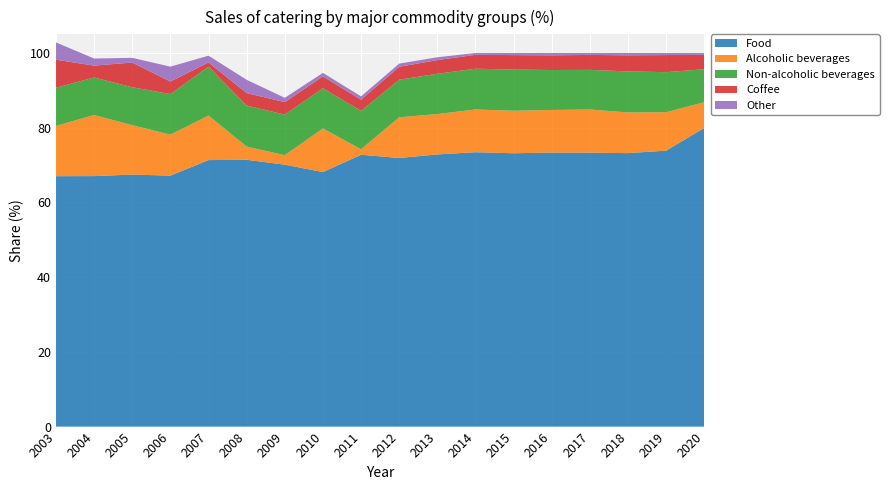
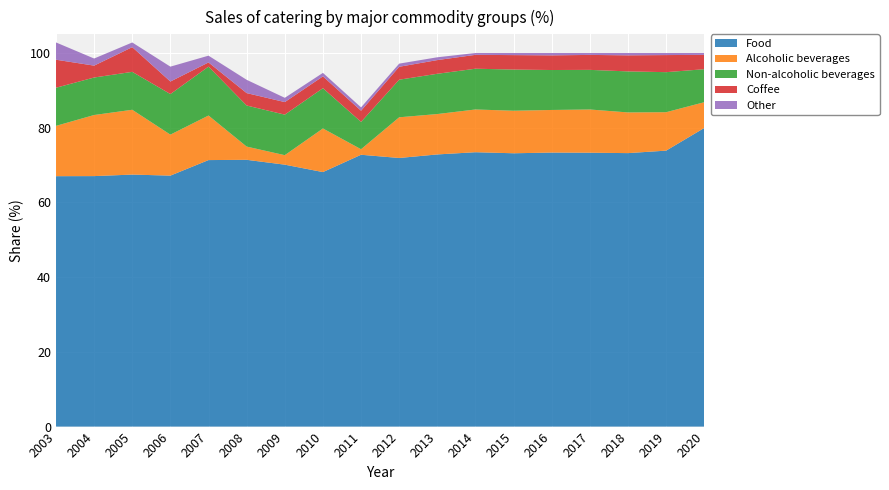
  {
    "Food": {
      "2003": 67,
      "2004": 67,
      "2005": 67,
      "2006": 67,
      "2007": 71,
      "2008": 71,
      "2009": 70,
      "2010": 68,
      "2011": 73,
      "2012": 72,
      "2013": 73,
      "2014": 73,
      "2015": 73,
      "2016": 73,
      "2017": 73,
      "2018": 73,
      "2019": 74,
      "2020": 80
    },
    "Alcoholic beverages": {
      "2003": 13,
      "2004": 16,
-     "2005": 13,
+     "2005": 17,
      "2006": 11,
      "2007": 12,
      "2008": 4,
      "2009": 3,
      "2010": 12,
      "2011": 1,
      "2012": 11,
      "2013": 11,
      "2014": 11,
      "2015": 11,
      "2016": 11,
      "2017": 12,
      "2018": 11,
      "2019": 10,
      "2020": 7
    },
    "Non-alcoholic beverages": {
      "2003": 10,
      "2004": 10,
      "2005": 10,
      "2006": 11,
      "2007": 13,
      "2008": 11,
      "2009": 11,
      "2010": 11,
-     "2011": 10,
+     "2011": 7,
      "2012": 10,
      "2013": 11,
      "2014": 11,
      "2015": 11,
      "2016": 11,
      "2017": 11,
      "2018": 11,
      "2019": 11,
      "2020": 9
    },
    "Coffee": {
      "2003": 8,
      "2004": 3,
      "2005": 7,
      "2006": 3,
      "2007": 1,
      "2008": 3,
      "2009": 3,
      "2010": 3,
      "2011": 3,
      "2012": 3,
      "2013": 4
    },
    "Other": {
      "2003": 5,
      "2004": 2,
      "2005": 1,
      "2006": 4,
      "2007": 2,
      "2008": 4,
      "2009": 1,
      "2010": 1,
      "2011": 1,
      "2012": 1,
      "2013": 1
    }
  }
